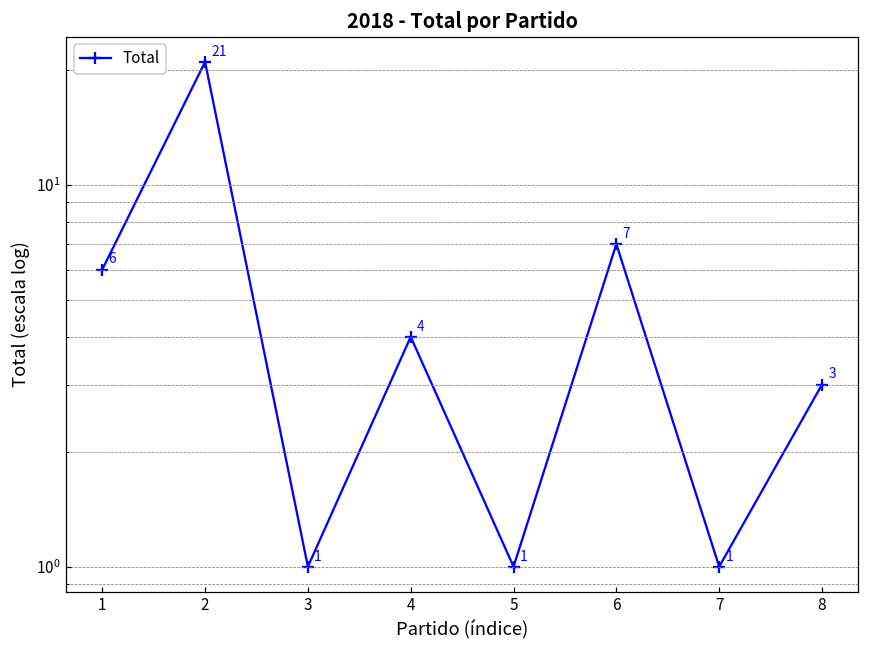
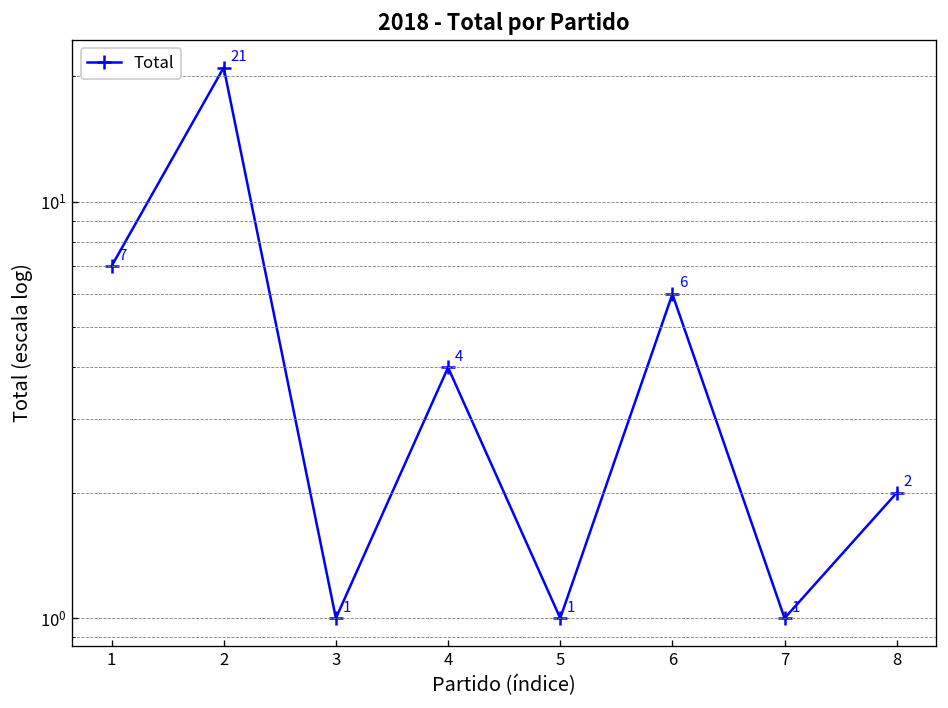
  {
-   "1": 6,
+   "1": 7,
    "2": 21,
    "3": 1,
    "4": 4,
    "5": 1,
-   "6": 7,
+   "6": 6,
    "7": 1,
-   "8": 3
+   "8": 2
  }
